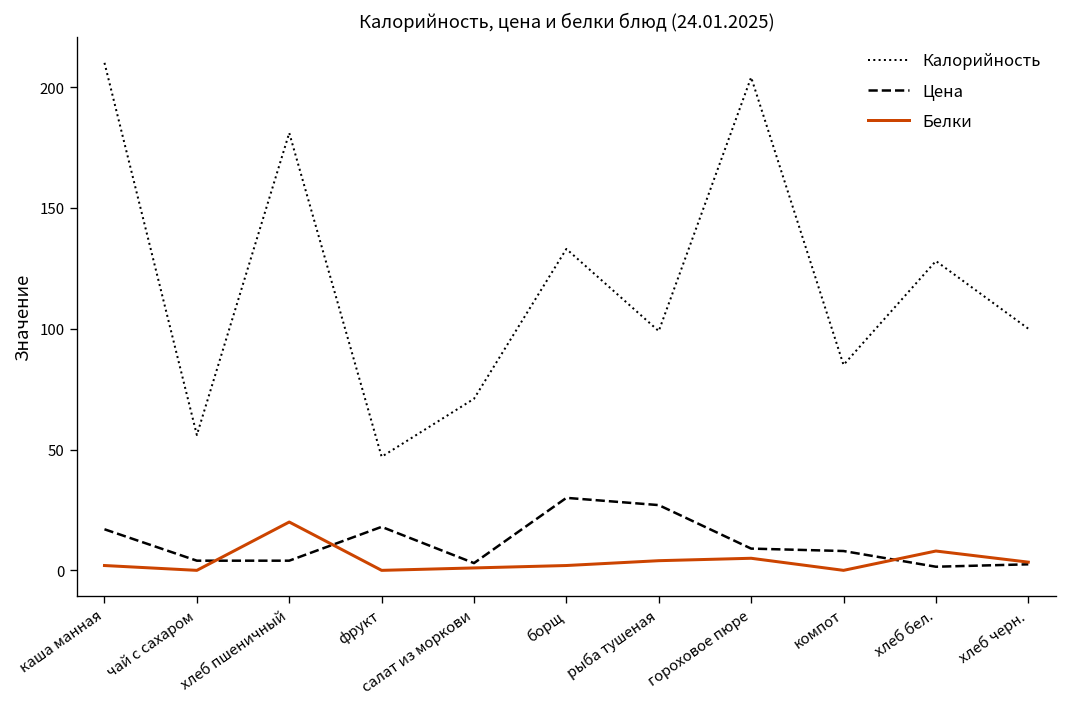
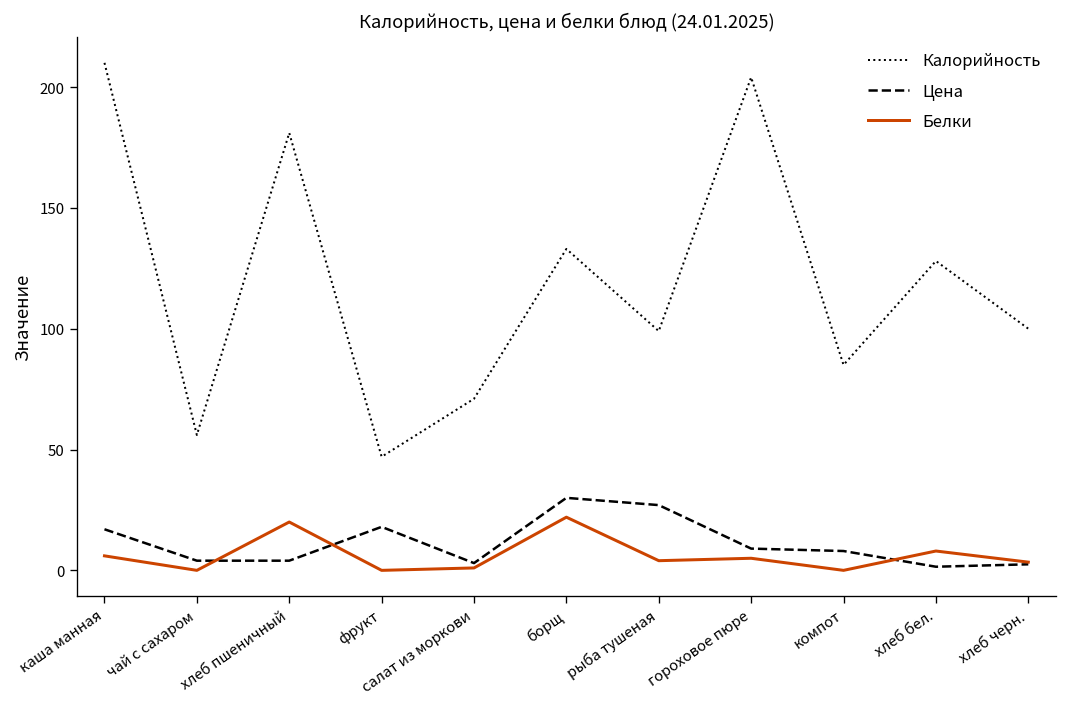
  {
    "Белки": {
-     "каша манная": 2,
+     "каша манная": 6,
      "чай с сахаром": 0,
      "хлеб пшеничный": 20,
      "фрукт": 0,
      "салат из моркови": 1,
-     "борщ": 2,
+     "борщ": 22,
      "рыба тушеная": 4,
      "гороховое пюре": 5,
      "компот": 0,
      "хлеб бел.": 8
    }
  }
